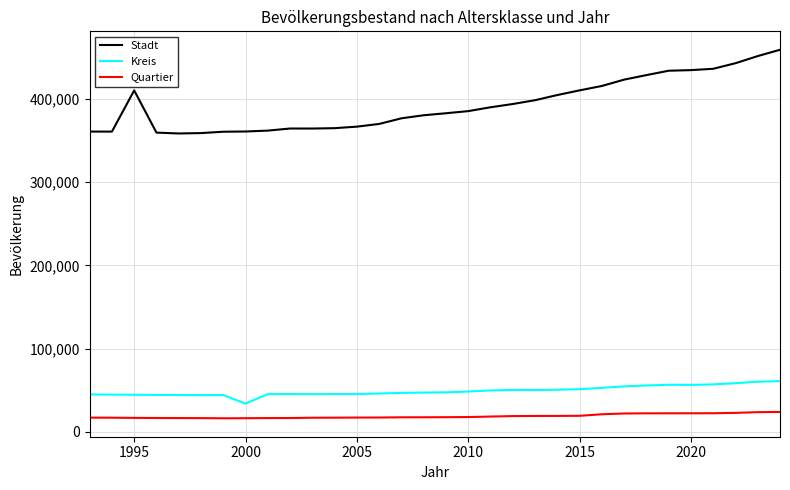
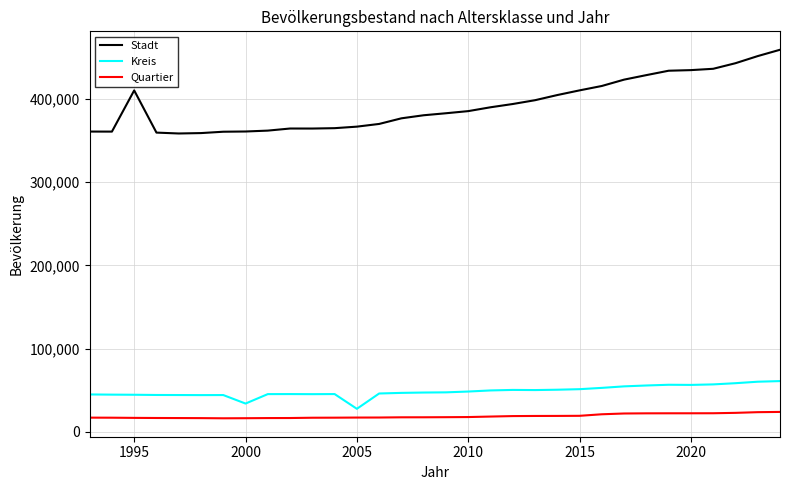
  {
    "Stadt": {
      "1995": "410,000",
      "2000": "360,000",
      "2005": "370,000",
      "2010": "390,000",
      "2015": "410,000",
      "2020": "430,000"
    },
    "Kreis": {
      "1995": "40,000",
      "2000": "30,000",
-     "2005": "50,000",
+     "2005": "30,000",
      "2010": "50,000",
      "2015": "50,000",
      "2020": "60,000"
    },
    "Quartier": {
      "1995": "20,000",
      "2000": "20,000",
      "2005": "20,000",
      "2010": "20,000",
      "2015": "20,000",
      "2020": "20,000"
    }
  }
